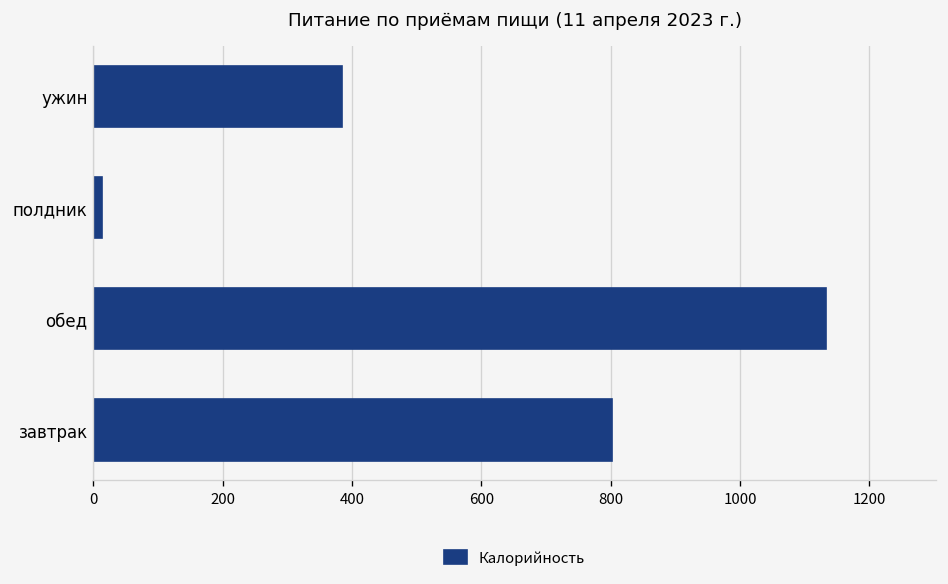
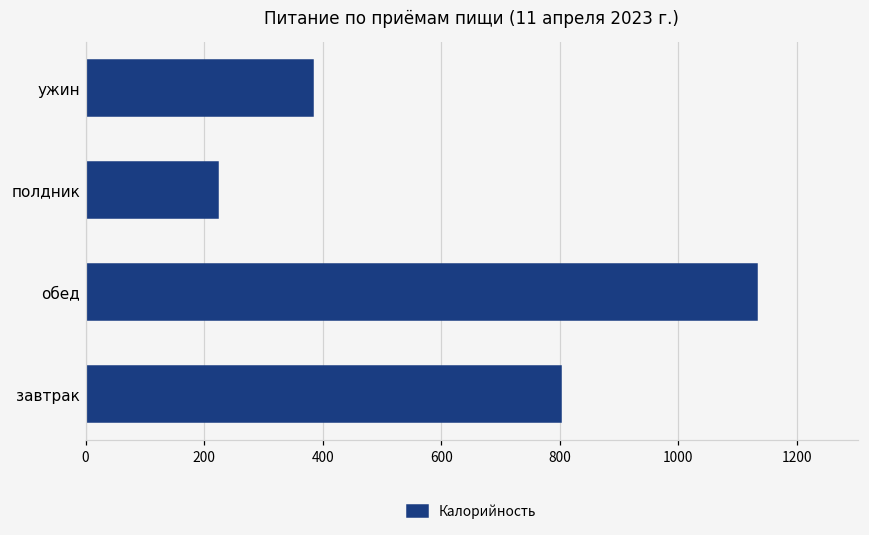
  {
    "ужин": 380,
-   "полдник": 10,
+   "полдник": 220,
    "обед": 1130,
    "завтрак": 800
  }
